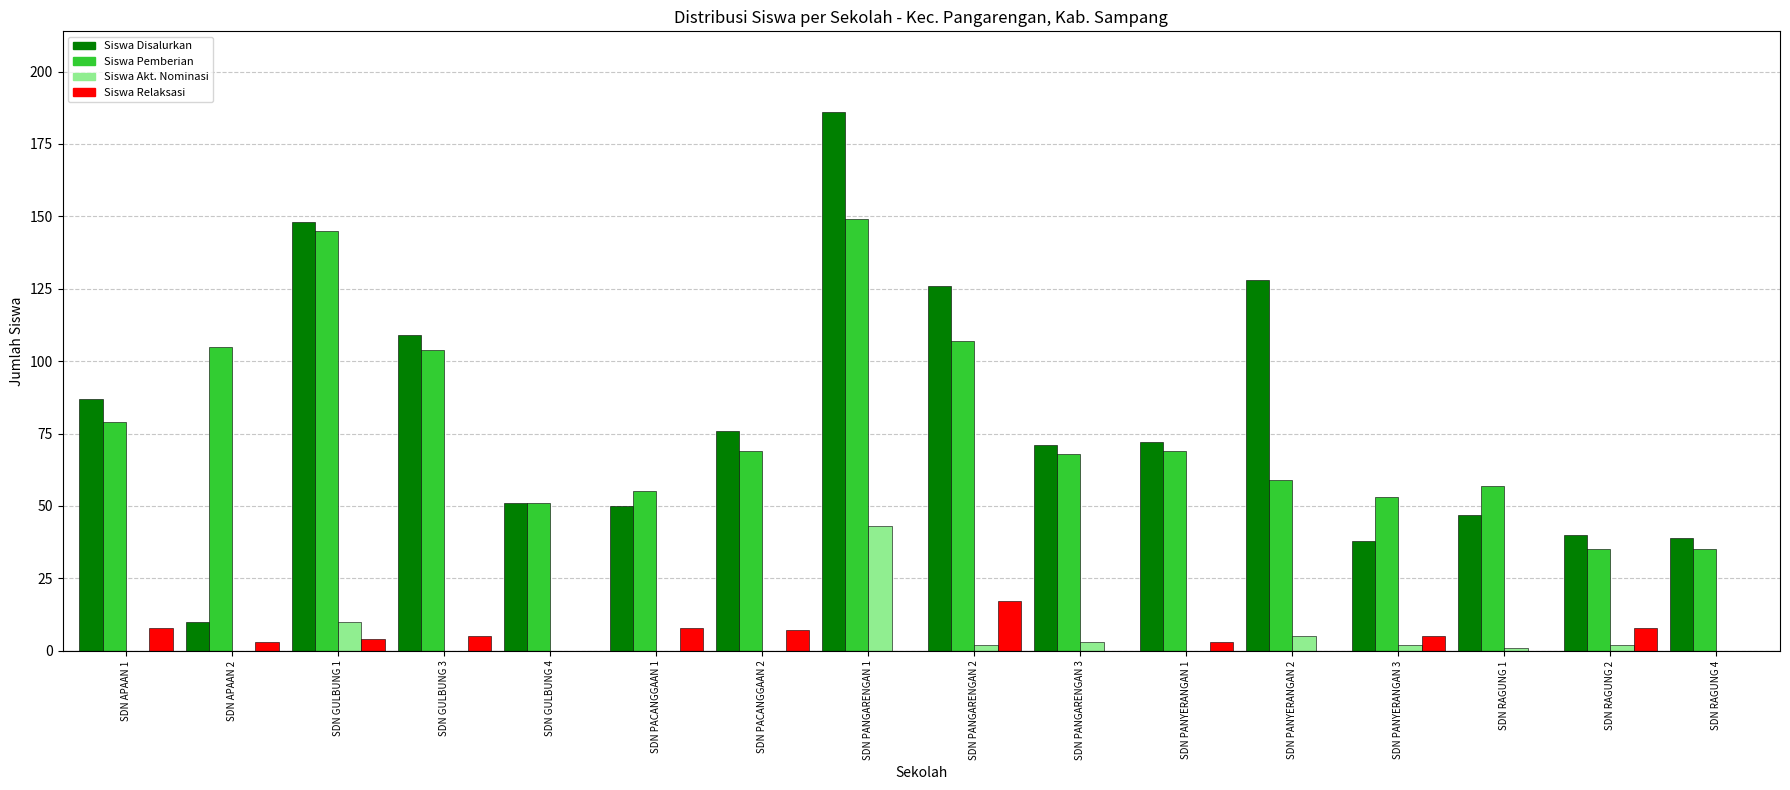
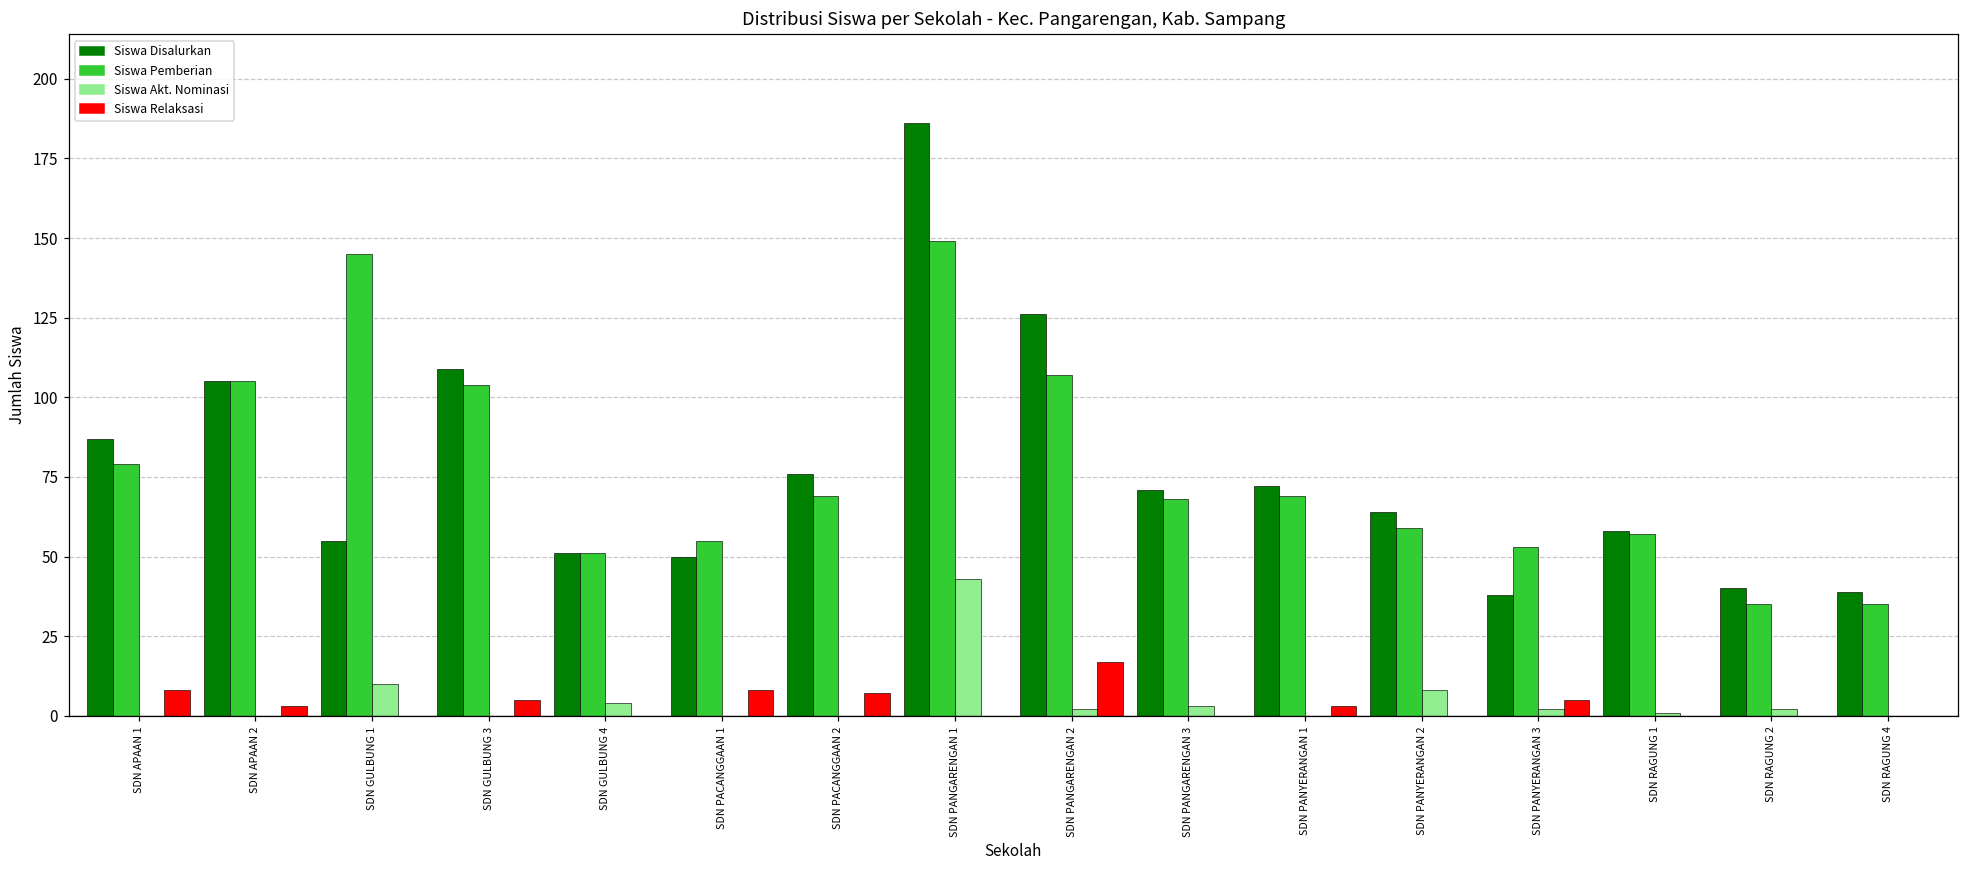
  {
    "Siswa Disalurkan": {
      "SDN APAAN 1": 87,
-     "SDN APAAN 2": 10,
-     "SDN GULBUNG 1": 148,
+     "SDN APAAN 2": 105,
+     "SDN GULBUNG 1": 55,
      "SDN GULBUNG 3": 109,
      "SDN GULBUNG 4": 51,
      "SDN PACANGGAAN 1": 50,
      "SDN PACANGGAAN 2": 76,
      "SDN PANGARENGAN 1": 186,
      "SDN PANGARENGAN 2": 126,
      "SDN PANGARENGAN 3": 71,
      "SDN PANYERANGAN 1": 72,
-     "SDN PANYERANGAN 2": 128,
+     "SDN PANYERANGAN 2": 64,
      "SDN PANYERANGAN 3": 38,
-     "SDN RAGUNG 1": 47,
+     "SDN RAGUNG 1": 58,
      "SDN RAGUNG 2": 40,
      "SDN RAGUNG 4": 39
    },
    "Siswa Pemberian": {
      "SDN APAAN 1": 79,
      "SDN APAAN 2": 105,
      "SDN GULBUNG 1": 145,
      "SDN GULBUNG 3": 104,
      "SDN GULBUNG 4": 51,
      "SDN PACANGGAAN 1": 55,
      "SDN PACANGGAAN 2": 69,
      "SDN PANGARENGAN 1": 149,
      "SDN PANGARENGAN 2": 107,
      "SDN PANGARENGAN 3": 68,
      "SDN PANYERANGAN 1": 69,
      "SDN PANYERANGAN 2": 59,
      "SDN PANYERANGAN 3": 53,
      "SDN RAGUNG 1": 57,
      "SDN RAGUNG 2": 35,
      "SDN RAGUNG 4": 35
    },
    "Siswa Akt. Nominasi": {
      "SDN APAAN 1": 0,
      "SDN APAAN 2": 0,
      "SDN GULBUNG 1": 10,
      "SDN GULBUNG 3": 0,
-     "SDN GULBUNG 4": 0,
+     "SDN GULBUNG 4": 4,
      "SDN PACANGGAAN 1": 0,
      "SDN PACANGGAAN 2": 0,
      "SDN PANGARENGAN 1": 43,
      "SDN PANGARENGAN 2": 2,
      "SDN PANGARENGAN 3": 3,
      "SDN PANYERANGAN 1": 0,
-     "SDN PANYERANGAN 2": 5,
+     "SDN PANYERANGAN 2": 8,
      "SDN PANYERANGAN 3": 2,
      "SDN RAGUNG 1": 1,
      "SDN RAGUNG 2": 2,
      "SDN RAGUNG 4": 0
    },
    "Siswa Relaksasi": {
      "SDN APAAN 1": 8,
      "SDN APAAN 2": 3,
-     "SDN GULBUNG 1": 4,
+     "SDN GULBUNG 1": 0,
      "SDN GULBUNG 3": 5,
      "SDN GULBUNG 4": 0,
      "SDN PACANGGAAN 1": 8,
      "SDN PACANGGAAN 2": 7,
      "SDN PANGARENGAN 1": 0,
      "SDN PANGARENGAN 2": 17,
      "SDN PANGARENGAN 3": 0,
      "SDN PANYERANGAN 1": 3,
      "SDN PANYERANGAN 2": 0,
      "SDN PANYERANGAN 3": 5,
      "SDN RAGUNG 1": 0,
-     "SDN RAGUNG 2": 8,
+     "SDN RAGUNG 2": 0,
      "SDN RAGUNG 4": 0
    }
  }
